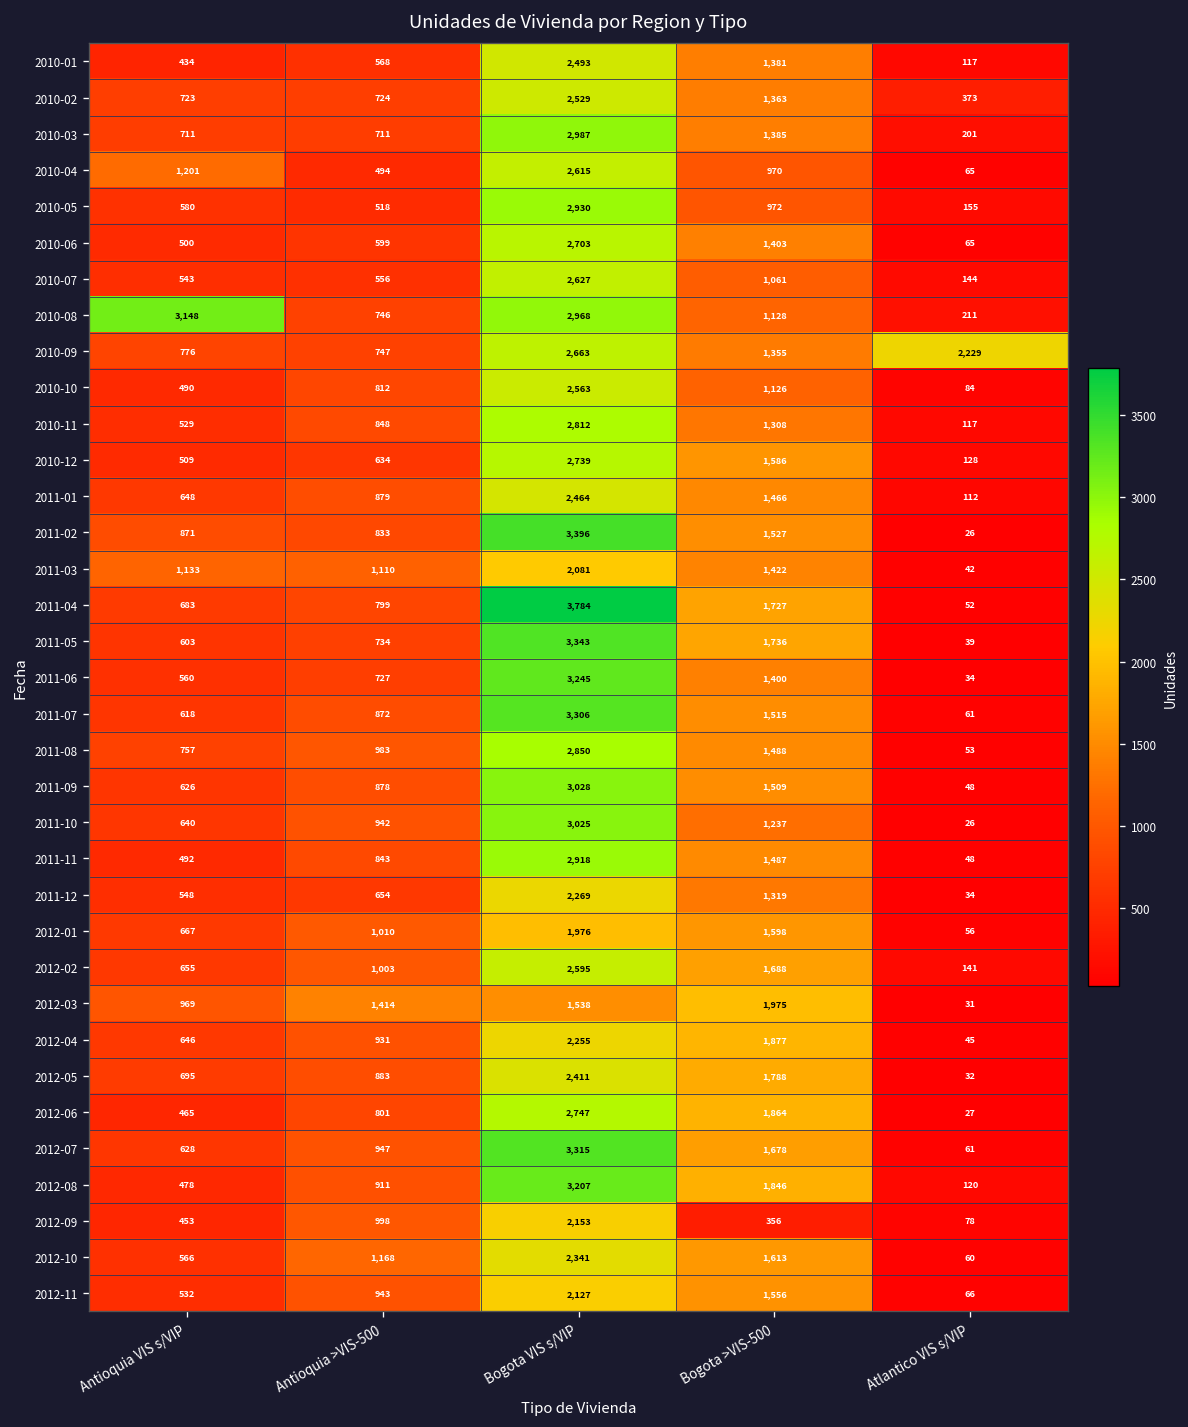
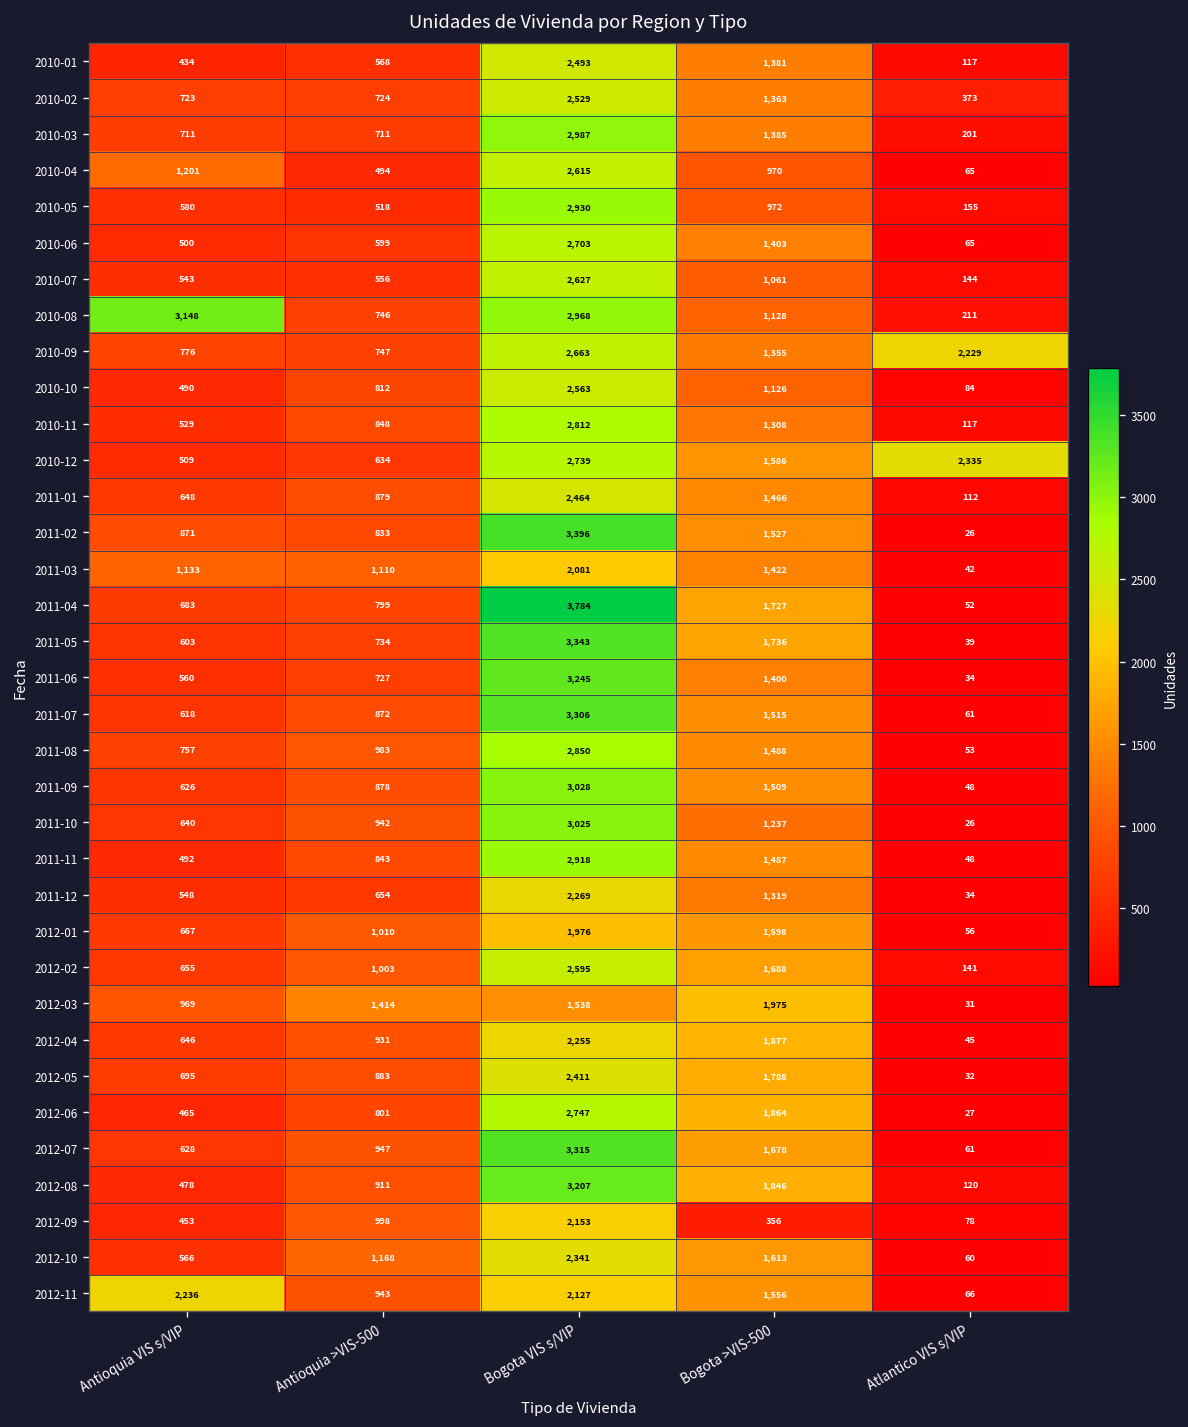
  {
    "2010-01": {
      "Antioquia VIS s/VIP": "434",
      "Antioquia >VIS-500": "568",
      "Bogota VIS s/VIP": "2,493",
      "Bogota >VIS-500": "1,381",
      "Atlantico VIS s/VIP": "117"
    },
    "2010-02": {
      "Antioquia VIS s/VIP": "723",
      "Antioquia >VIS-500": "724",
      "Bogota VIS s/VIP": "2,529",
      "Bogota >VIS-500": "1,363",
      "Atlantico VIS s/VIP": "373"
    },
    "2010-03": {
      "Antioquia VIS s/VIP": "711",
      "Antioquia >VIS-500": "711",
      "Bogota VIS s/VIP": "2,987",
      "Bogota >VIS-500": "1,385",
      "Atlantico VIS s/VIP": "201"
    },
    "2010-04": {
      "Antioquia VIS s/VIP": "1,201",
      "Antioquia >VIS-500": "494",
      "Bogota VIS s/VIP": "2,615",
      "Bogota >VIS-500": "970",
      "Atlantico VIS s/VIP": "65"
    },
    "2010-05": {
      "Antioquia VIS s/VIP": "580",
      "Antioquia >VIS-500": "518",
      "Bogota VIS s/VIP": "2,930",
      "Bogota >VIS-500": "972",
      "Atlantico VIS s/VIP": "155"
    },
    "2010-06": {
      "Antioquia VIS s/VIP": "500",
      "Antioquia >VIS-500": "599",
      "Bogota VIS s/VIP": "2,703",
      "Bogota >VIS-500": "1,403",
      "Atlantico VIS s/VIP": "65"
    },
    "2010-07": {
      "Antioquia VIS s/VIP": "543",
      "Antioquia >VIS-500": "556",
      "Bogota VIS s/VIP": "2,627",
      "Bogota >VIS-500": "1,061",
      "Atlantico VIS s/VIP": "144"
    },
    "2010-08": {
      "Antioquia VIS s/VIP": "3,148",
      "Antioquia >VIS-500": "746",
      "Bogota VIS s/VIP": "2,968",
      "Bogota >VIS-500": "1,128",
      "Atlantico VIS s/VIP": "211"
    },
    "2010-09": {
      "Antioquia VIS s/VIP": "776",
      "Antioquia >VIS-500": "747",
      "Bogota VIS s/VIP": "2,663",
      "Bogota >VIS-500": "1,355",
      "Atlantico VIS s/VIP": "2,229"
    },
    "2010-10": {
      "Antioquia VIS s/VIP": "490",
      "Antioquia >VIS-500": "812",
      "Bogota VIS s/VIP": "2,563",
      "Bogota >VIS-500": "1,126",
      "Atlantico VIS s/VIP": "84"
    },
    "2010-11": {
      "Antioquia VIS s/VIP": "529",
      "Antioquia >VIS-500": "848",
      "Bogota VIS s/VIP": "2,812",
      "Bogota >VIS-500": "1,308",
      "Atlantico VIS s/VIP": "117"
    },
    "2010-12": {
      "Antioquia VIS s/VIP": "509",
      "Antioquia >VIS-500": "634",
      "Bogota VIS s/VIP": "2,739",
      "Bogota >VIS-500": "1,586",
-     "Atlantico VIS s/VIP": "128"
+     "Atlantico VIS s/VIP": "2,335"
    },
    "2011-01": {
      "Antioquia VIS s/VIP": "648",
      "Antioquia >VIS-500": "879",
      "Bogota VIS s/VIP": "2,464",
      "Bogota >VIS-500": "1,466",
      "Atlantico VIS s/VIP": "112"
    },
    "2011-02": {
      "Antioquia VIS s/VIP": "871",
      "Antioquia >VIS-500": "833",
      "Bogota VIS s/VIP": "3,396",
      "Bogota >VIS-500": "1,527",
      "Atlantico VIS s/VIP": "26"
    },
    "2011-03": {
      "Antioquia VIS s/VIP": "1,133",
      "Antioquia >VIS-500": "1,110",
      "Bogota VIS s/VIP": "2,081",
      "Bogota >VIS-500": "1,422",
      "Atlantico VIS s/VIP": "42"
    },
    "2011-04": {
      "Antioquia VIS s/VIP": "683",
      "Antioquia >VIS-500": "799",
      "Bogota VIS s/VIP": "3,784",
      "Bogota >VIS-500": "1,727",
      "Atlantico VIS s/VIP": "52"
    },
    "2011-05": {
      "Antioquia VIS s/VIP": "603",
      "Antioquia >VIS-500": "734",
      "Bogota VIS s/VIP": "3,343",
      "Bogota >VIS-500": "1,736",
      "Atlantico VIS s/VIP": "39"
    },
    "2011-06": {
      "Antioquia VIS s/VIP": "560",
      "Antioquia >VIS-500": "727",
      "Bogota VIS s/VIP": "3,245",
      "Bogota >VIS-500": "1,400",
      "Atlantico VIS s/VIP": "34"
    },
    "2011-07": {
      "Antioquia VIS s/VIP": "618",
      "Antioquia >VIS-500": "872",
      "Bogota VIS s/VIP": "3,306",
      "Bogota >VIS-500": "1,515",
      "Atlantico VIS s/VIP": "61"
    },
    "2011-08": {
      "Antioquia VIS s/VIP": "757",
      "Antioquia >VIS-500": "983",
      "Bogota VIS s/VIP": "2,850",
      "Bogota >VIS-500": "1,488",
      "Atlantico VIS s/VIP": "53"
    },
    "2011-09": {
      "Antioquia VIS s/VIP": "626",
      "Antioquia >VIS-500": "878",
      "Bogota VIS s/VIP": "3,028",
      "Bogota >VIS-500": "1,509",
      "Atlantico VIS s/VIP": "48"
    },
    "2011-10": {
      "Antioquia VIS s/VIP": "640",
      "Antioquia >VIS-500": "942",
      "Bogota VIS s/VIP": "3,025",
      "Bogota >VIS-500": "1,237",
      "Atlantico VIS s/VIP": "26"
    },
    "2011-11": {
      "Antioquia VIS s/VIP": "492",
      "Antioquia >VIS-500": "843",
      "Bogota VIS s/VIP": "2,918",
      "Bogota >VIS-500": "1,487",
      "Atlantico VIS s/VIP": "48"
    },
    "2011-12": {
      "Antioquia VIS s/VIP": "548",
      "Antioquia >VIS-500": "654",
      "Bogota VIS s/VIP": "2,269",
      "Bogota >VIS-500": "1,319",
      "Atlantico VIS s/VIP": "34"
    },
    "2012-01": {
      "Antioquia VIS s/VIP": "667",
      "Antioquia >VIS-500": "1,010",
      "Bogota VIS s/VIP": "1,976",
      "Bogota >VIS-500": "1,598",
      "Atlantico VIS s/VIP": "56"
    },
    "2012-02": {
      "Antioquia VIS s/VIP": "655",
      "Antioquia >VIS-500": "1,003",
      "Bogota VIS s/VIP": "2,595",
      "Bogota >VIS-500": "1,688",
      "Atlantico VIS s/VIP": "141"
    },
    "2012-03": {
      "Antioquia VIS s/VIP": "969",
      "Antioquia >VIS-500": "1,414",
      "Bogota VIS s/VIP": "1,538",
      "Bogota >VIS-500": "1,975",
      "Atlantico VIS s/VIP": "31"
    },
    "2012-04": {
      "Antioquia VIS s/VIP": "646",
      "Antioquia >VIS-500": "931",
      "Bogota VIS s/VIP": "2,255",
      "Bogota >VIS-500": "1,877",
      "Atlantico VIS s/VIP": "45"
    },
    "2012-05": {
      "Antioquia VIS s/VIP": "695",
      "Antioquia >VIS-500": "883",
      "Bogota VIS s/VIP": "2,411",
      "Bogota >VIS-500": "1,788",
      "Atlantico VIS s/VIP": "32"
    },
    "2012-06": {
      "Antioquia VIS s/VIP": "465",
      "Antioquia >VIS-500": "801",
      "Bogota VIS s/VIP": "2,747",
      "Bogota >VIS-500": "1,864",
      "Atlantico VIS s/VIP": "27"
    },
    "2012-07": {
      "Antioquia VIS s/VIP": "628",
      "Antioquia >VIS-500": "947",
      "Bogota VIS s/VIP": "3,315",
      "Bogota >VIS-500": "1,678",
      "Atlantico VIS s/VIP": "61"
    },
    "2012-08": {
      "Antioquia VIS s/VIP": "478",
      "Antioquia >VIS-500": "911",
      "Bogota VIS s/VIP": "3,207",
      "Bogota >VIS-500": "1,846",
      "Atlantico VIS s/VIP": "120"
    },
    "2012-09": {
      "Antioquia VIS s/VIP": "453",
      "Antioquia >VIS-500": "998",
      "Bogota VIS s/VIP": "2,153",
      "Bogota >VIS-500": "356",
      "Atlantico VIS s/VIP": "78"
    },
    "2012-10": {
      "Antioquia VIS s/VIP": "566",
      "Antioquia >VIS-500": "1,168",
      "Bogota VIS s/VIP": "2,341",
      "Bogota >VIS-500": "1,613",
      "Atlantico VIS s/VIP": "60"
    },
    "2012-11": {
-     "Antioquia VIS s/VIP": "532",
+     "Antioquia VIS s/VIP": "2,236",
      "Antioquia >VIS-500": "943",
      "Bogota VIS s/VIP": "2,127",
      "Bogota >VIS-500": "1,556",
      "Atlantico VIS s/VIP": "66"
    }
  }
